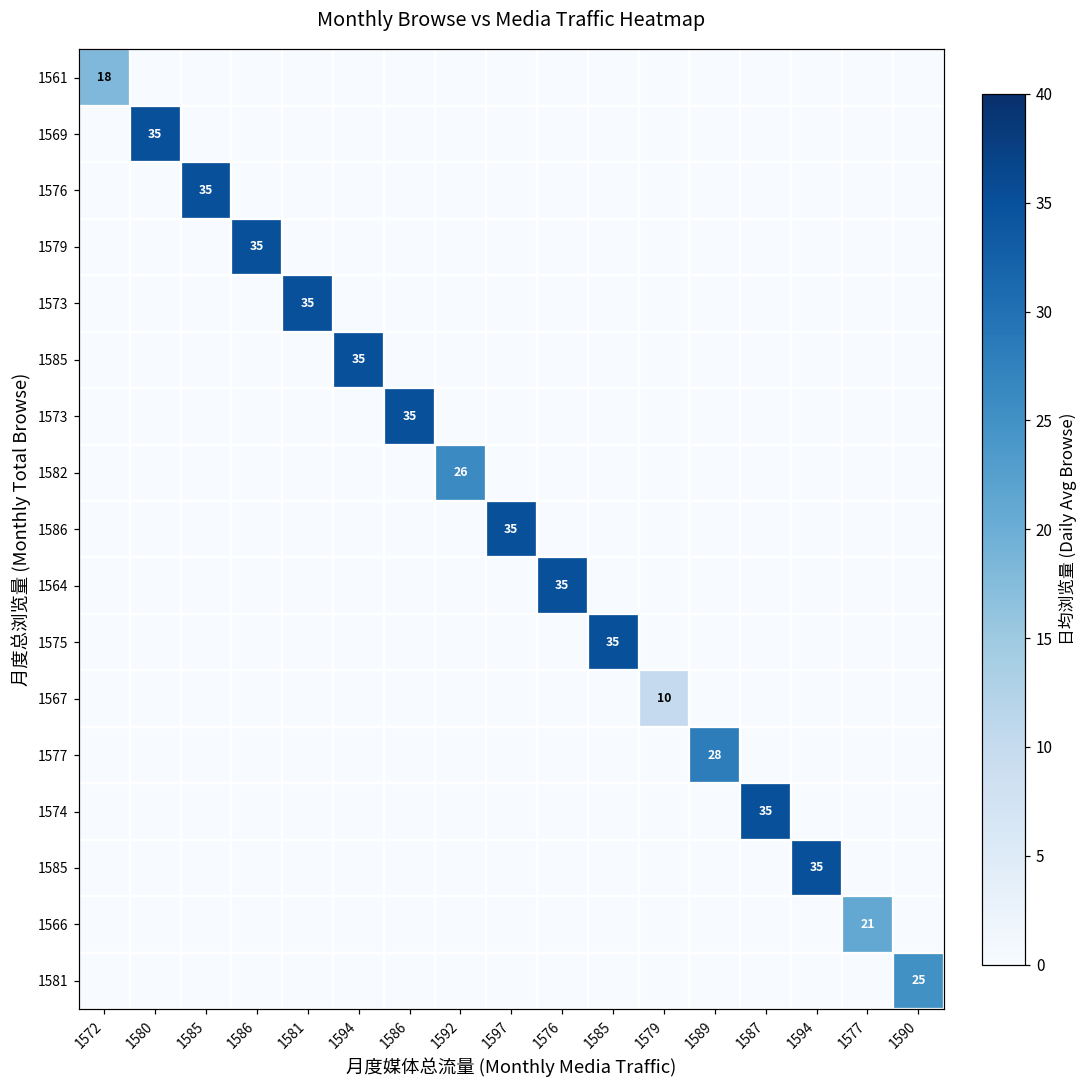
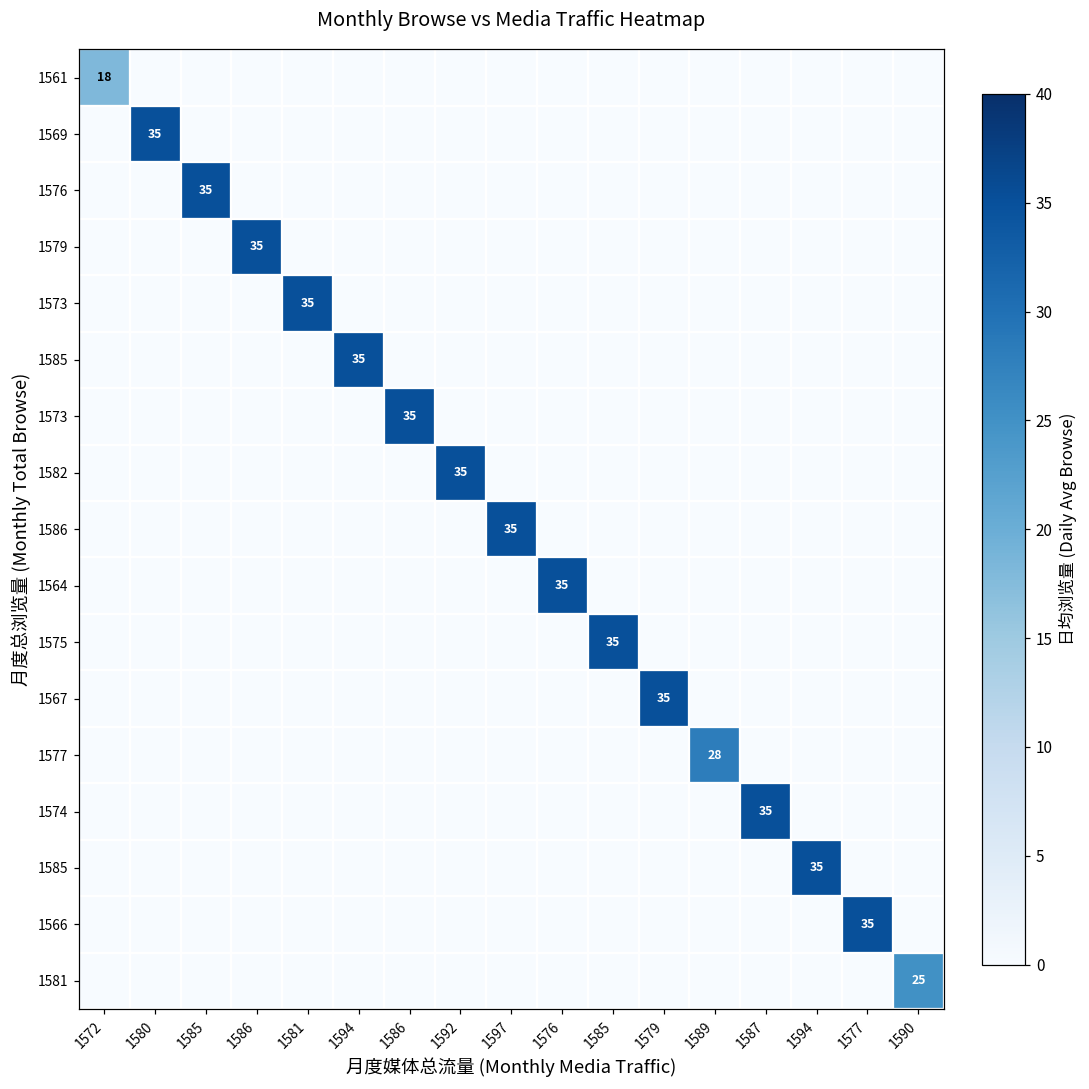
  {
    "1561": {
      "1572": 18
    },
    "1569": {
      "1580": 35
    },
    "1582": {
-     "1592": 26
+     "1592": 35
    },
    "1586": {
      "1597": 35
    },
    "1564": {
      "1576": 35
    },
    "1567": {
-     "1579": 10
+     "1579": 35
    },
    "1577": {
      "1589": 28
    },
    "1574": {
      "1587": 35
    },
    "1566": {
-     "1577": 21
+     "1577": 35
    },
    "1581": {
      "1590": 25
    }
  }
